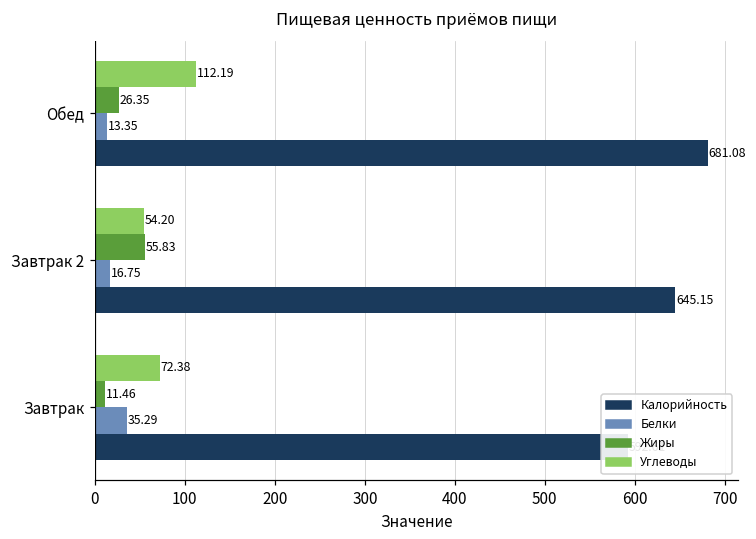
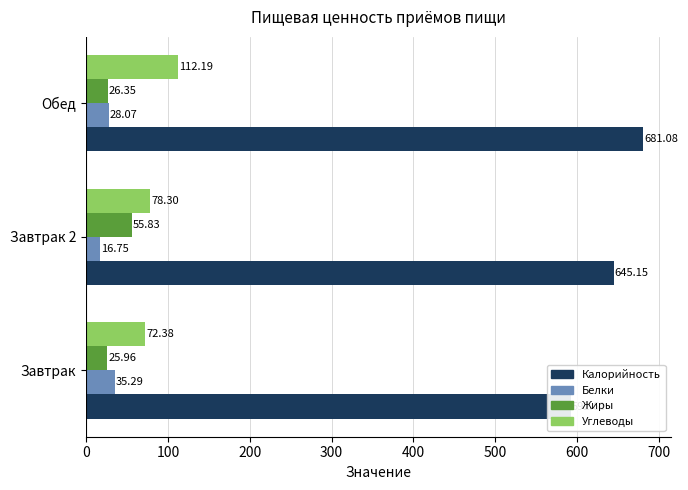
  {
    "Калорийность": {
      "Обед": 681.08,
      "Завтрак 2": 645.15
    },
    "Белки": {
-     "Обед": 13.35,
+     "Обед": 28.07,
      "Завтрак 2": 16.75,
      "Завтрак": 35.29
    },
    "Жиры": {
      "Обед": 26.35,
      "Завтрак 2": 55.83,
-     "Завтрак": 11.46
+     "Завтрак": 25.96
    },
    "Углеводы": {
      "Обед": 112.19,
-     "Завтрак 2": 54.20,
+     "Завтрак 2": 78.30,
      "Завтрак": 72.38
    }
  }
